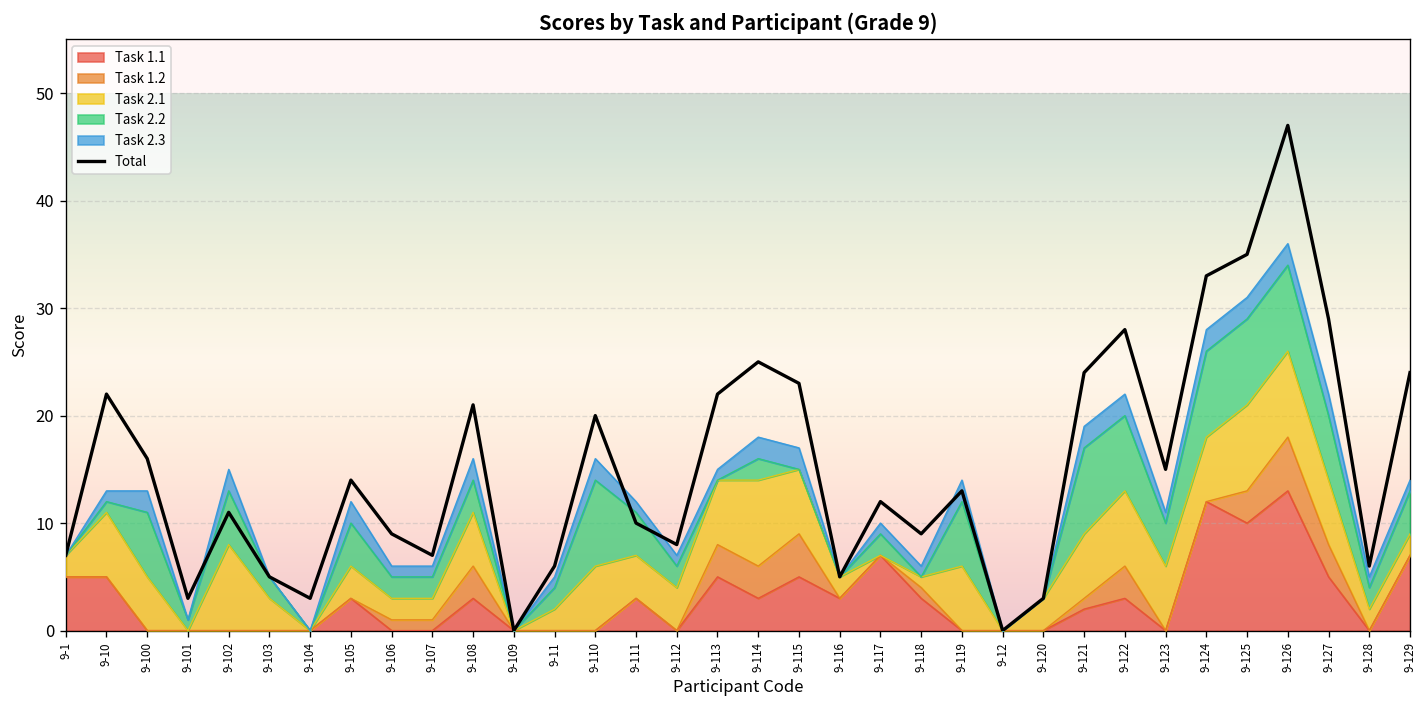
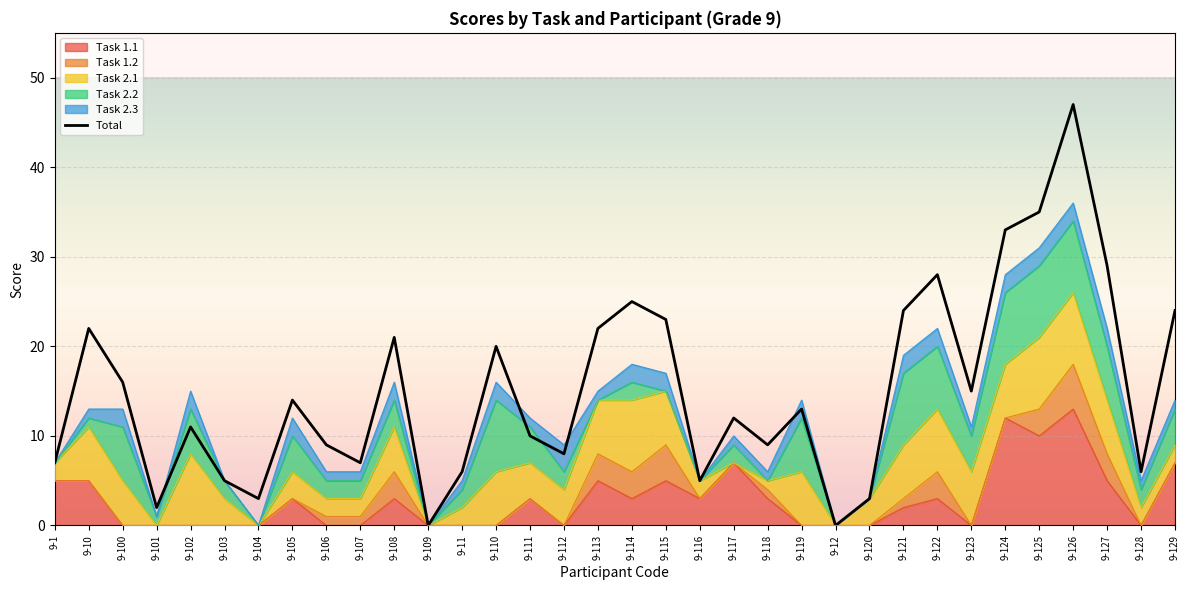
  {
    "Task 2.1": {
      "9-100": 5,
      "9-102": 8,
      "9-103": 3,
      "9-11": 2,
      "9-110": 6,
      "9-112": 4,
      "9-119": 6,
      "9-123": 6,
      "9-128": 2
    },
    "Task 2.3": {
-     "9-112": 1
+     "9-112": 3
    },
    "Total": {
      "9-10": 22,
      "9-100": 16,
-     "9-101": 3,
+     "9-101": 2,
      "9-102": 11,
      "9-104": 3,
      "9-105": 14,
      "9-106": 9,
      "9-107": 7,
      "9-108": 21,
      "9-11": 6,
      "9-110": 20,
      "9-111": 10,
      "9-112": 8,
      "9-113": 22,
      "9-114": 25,
      "9-115": 23,
      "9-117": 12,
      "9-118": 9,
      "9-119": 13,
      "9-121": 24,
      "9-122": 28,
      "9-123": 15,
      "9-124": 33,
      "9-125": 35,
      "9-126": 47,
      "9-127": 29,
      "9-128": 6,
      "9-129": 24
    }
  }
